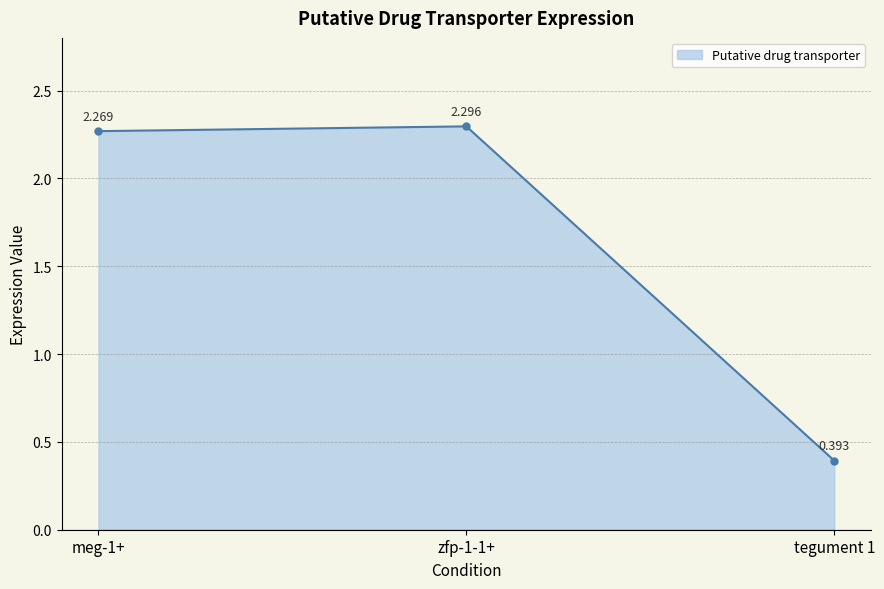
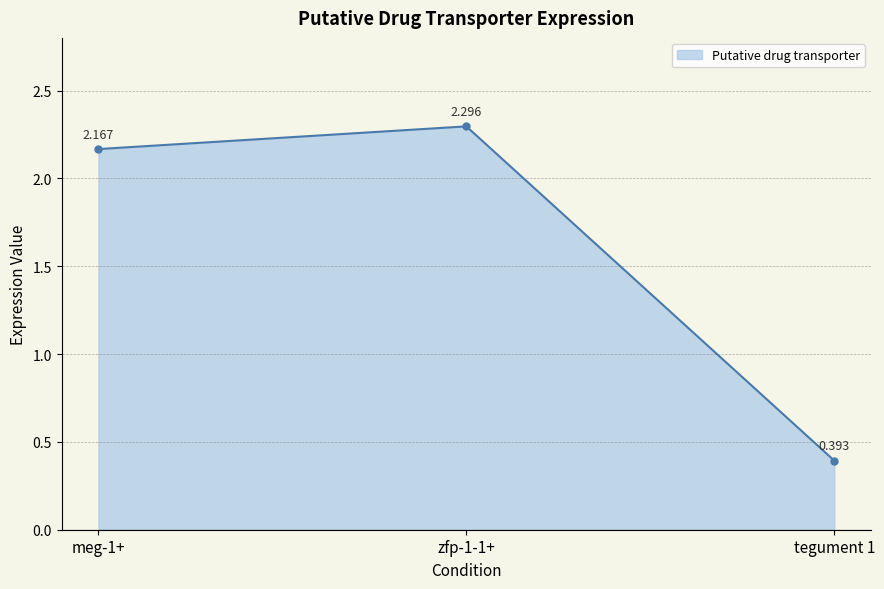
  {
-   "meg-1+": 2.269,
+   "meg-1+": 2.167,
    "zfp-1-1+": 2.296,
    "tegument 1": 0.393
  }
